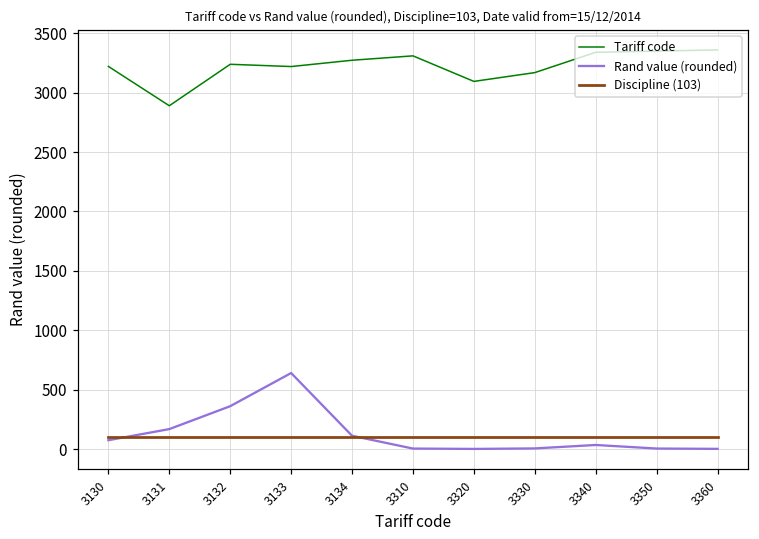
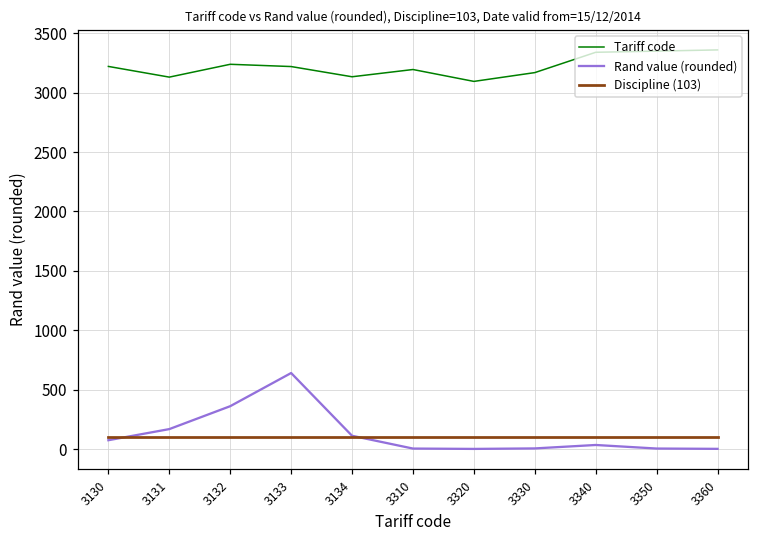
  {
    "Tariff code": {
      "3130": 3220,
-     "3131": 2890,
+     "3131": 3130,
      "3132": 3240,
      "3133": 3220,
-     "3134": 3270,
-     "3310": 3310,
+     "3134": 3130,
+     "3310": 3200,
      "3320": 3100,
      "3330": 3170
    },
    "Rand value (rounded)": {
      "3130": 70,
      "3131": 170,
      "3132": 360,
      "3133": 640,
      "3310": 0,
      "3320": 0,
      "3330": 10,
      "3340": 30,
      "3350": 0,
      "3360": 0
    },
    "Discipline (103)": {
      "3130": 100,
      "3131": 100,
      "3132": 100,
      "3133": 100,
      "3310": 100,
      "3320": 100,
      "3330": 100,
      "3340": 100,
      "3350": 100,
      "3360": 100
    }
  }
